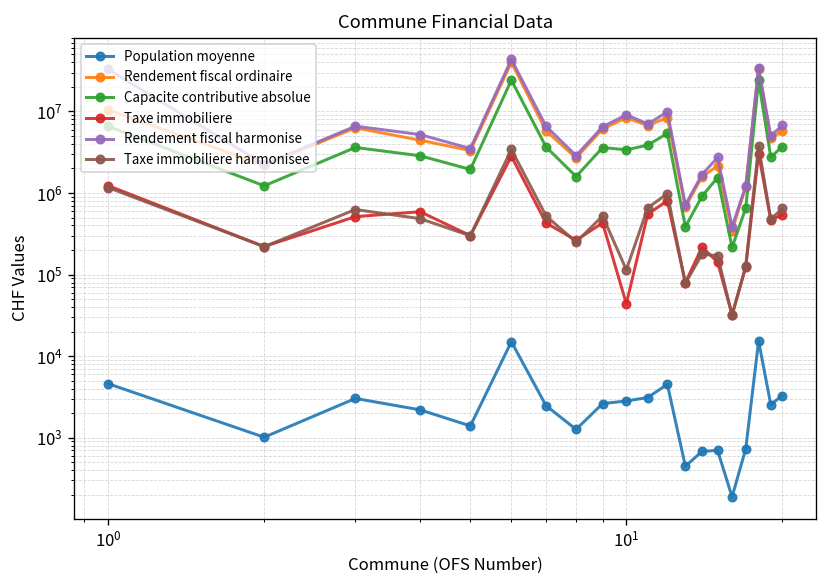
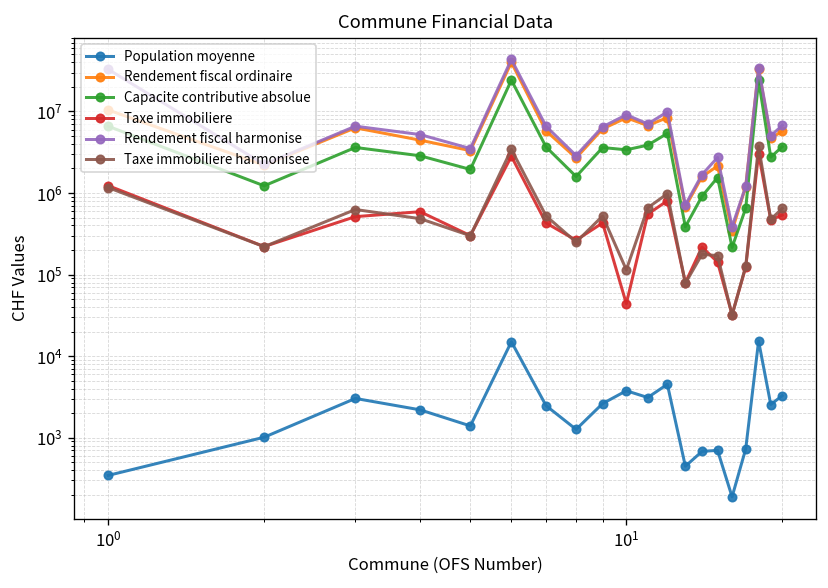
  {
    "Population moyenne": {
-     "10^0": 5000,
-     "10^1": 2800
+     "10^0": 300,
+     "10^1": 4000
    },
    "Capacite contributive absolue": {
      "10^1": 3000000
    },
    "Taxe immobiliere": {
      "10^1": 40000
    },
    "Taxe immobiliere harmonisee": {
      "10^1": 110000
    }
  }
